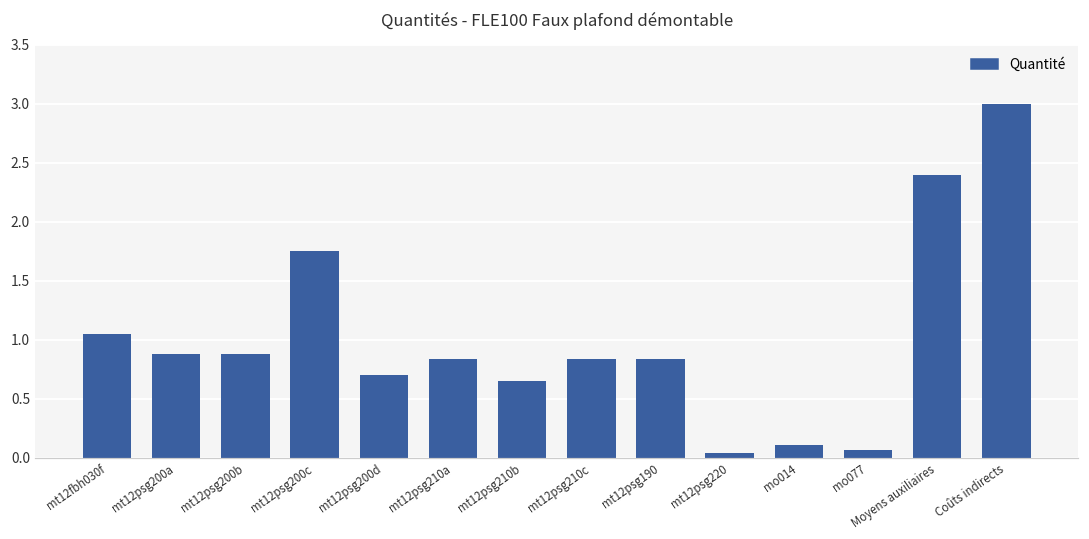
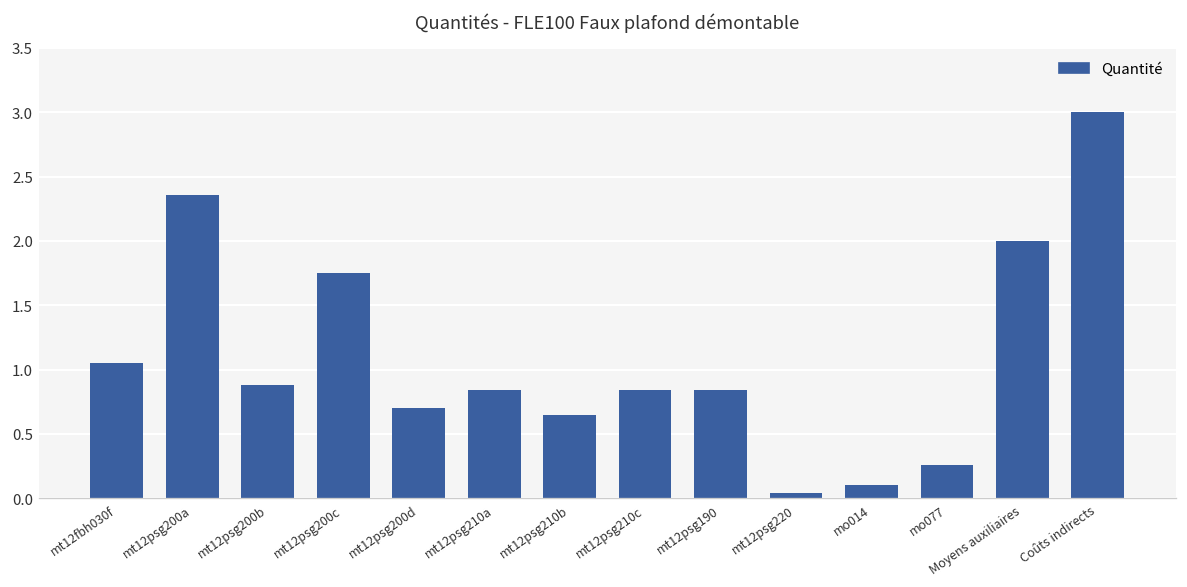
  {
    "mt12fbh030f": 1.05,
-   "mt12psg200a": 0.88,
+   "mt12psg200a": 2.36,
    "mt12psg200b": 0.88,
    "mt12psg200c": 1.75,
    "mt12psg200d": 0.70,
    "mt12psg210a": 0.84,
    "mt12psg210b": 0.65,
    "mt12psg210c": 0.84,
    "mt12psg190": 0.84,
    "mt12psg220": 0.04,
    "mo014": 0.11,
-   "mo077": 0.07,
-   "Moyens auxiliaires": 2.4,
+   "mo077": 0.26,
+   "Moyens auxiliaires": 2.0,
    "Coûts indirects": 3.00
  }
